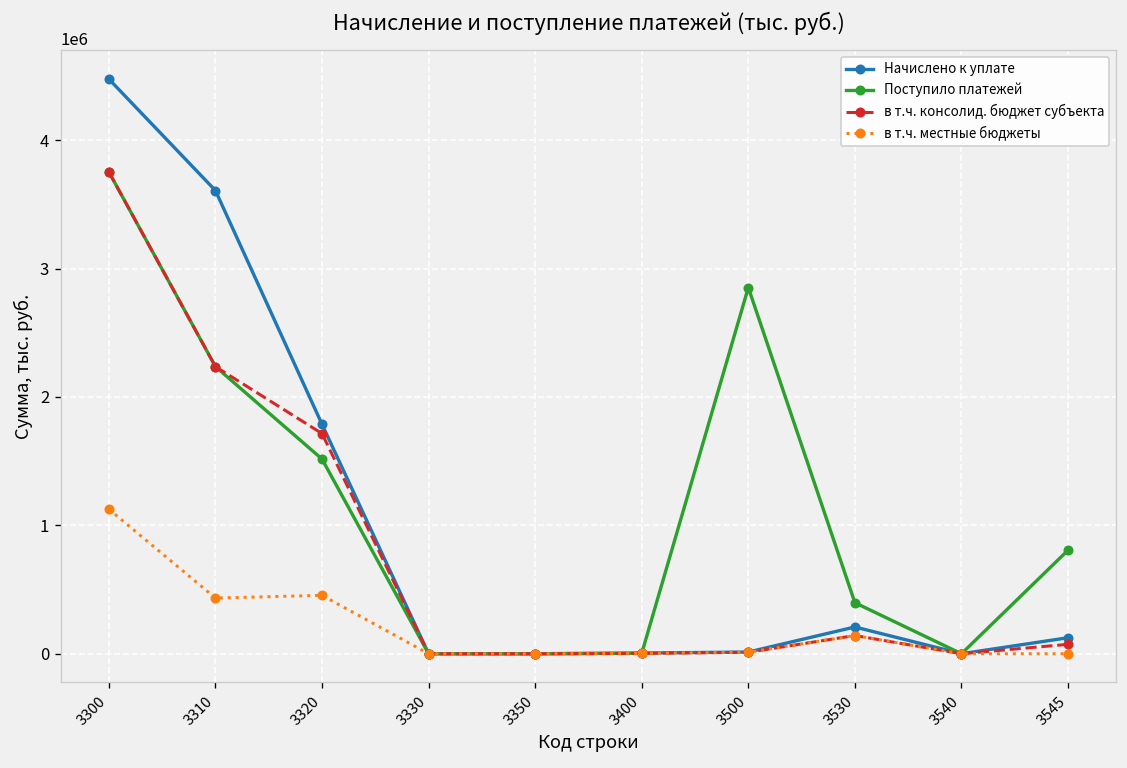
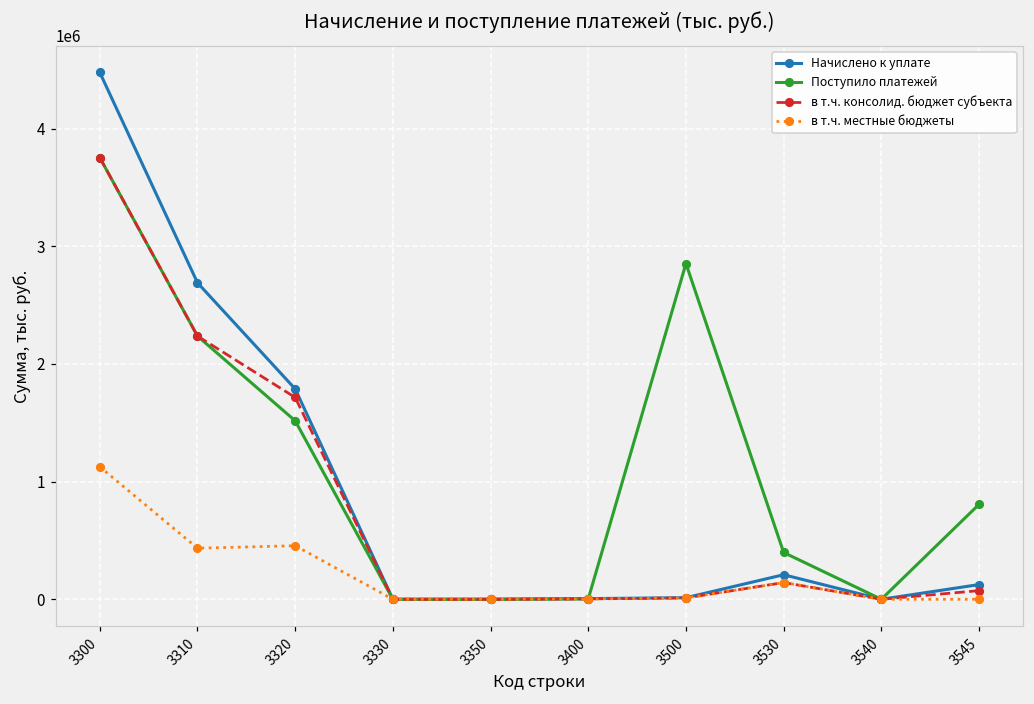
  {
    "Начислено к уплате": {
      "3300": 4480000,
-     "3310": 3610000,
+     "3310": 2690000,
      "3320": 1790000,
      "3530": 210000,
      "3545": 120000
    },
    "Поступило платежей": {
      "3320": 1520000,
      "3500": 2850000,
      "3530": 400000,
      "3545": 810000
    },
    "в т.ч. консолид. бюджет субъекта": {
      "3320": 1720000,
      "3545": 70000
    },
    "в т.ч. местные бюджеты": {
      "3300": 1130000,
      "3310": 430000,
      "3320": 450000,
      "3545": 0
    }
  }
